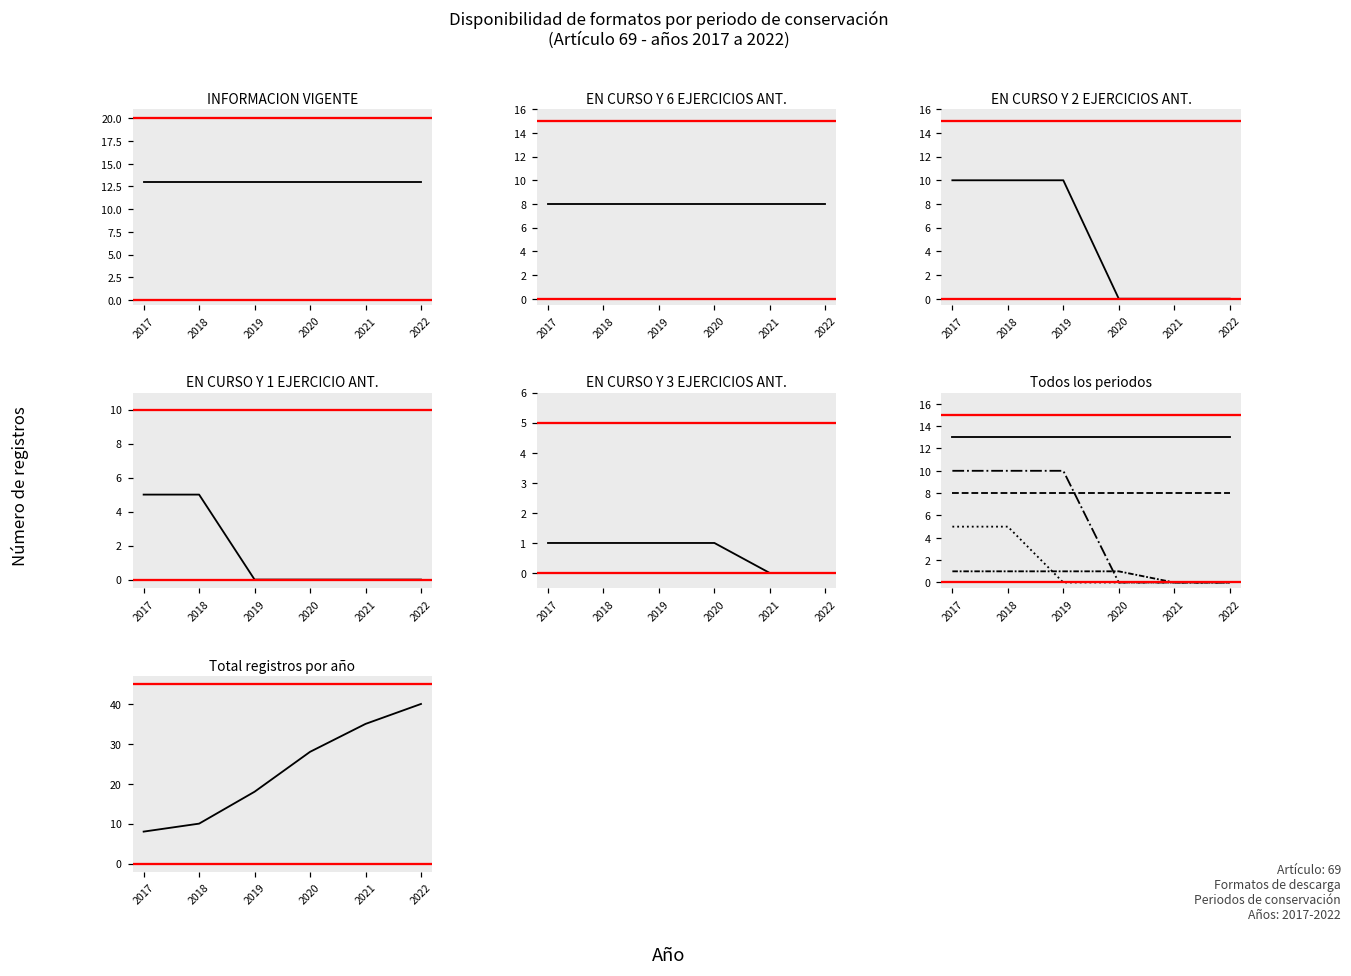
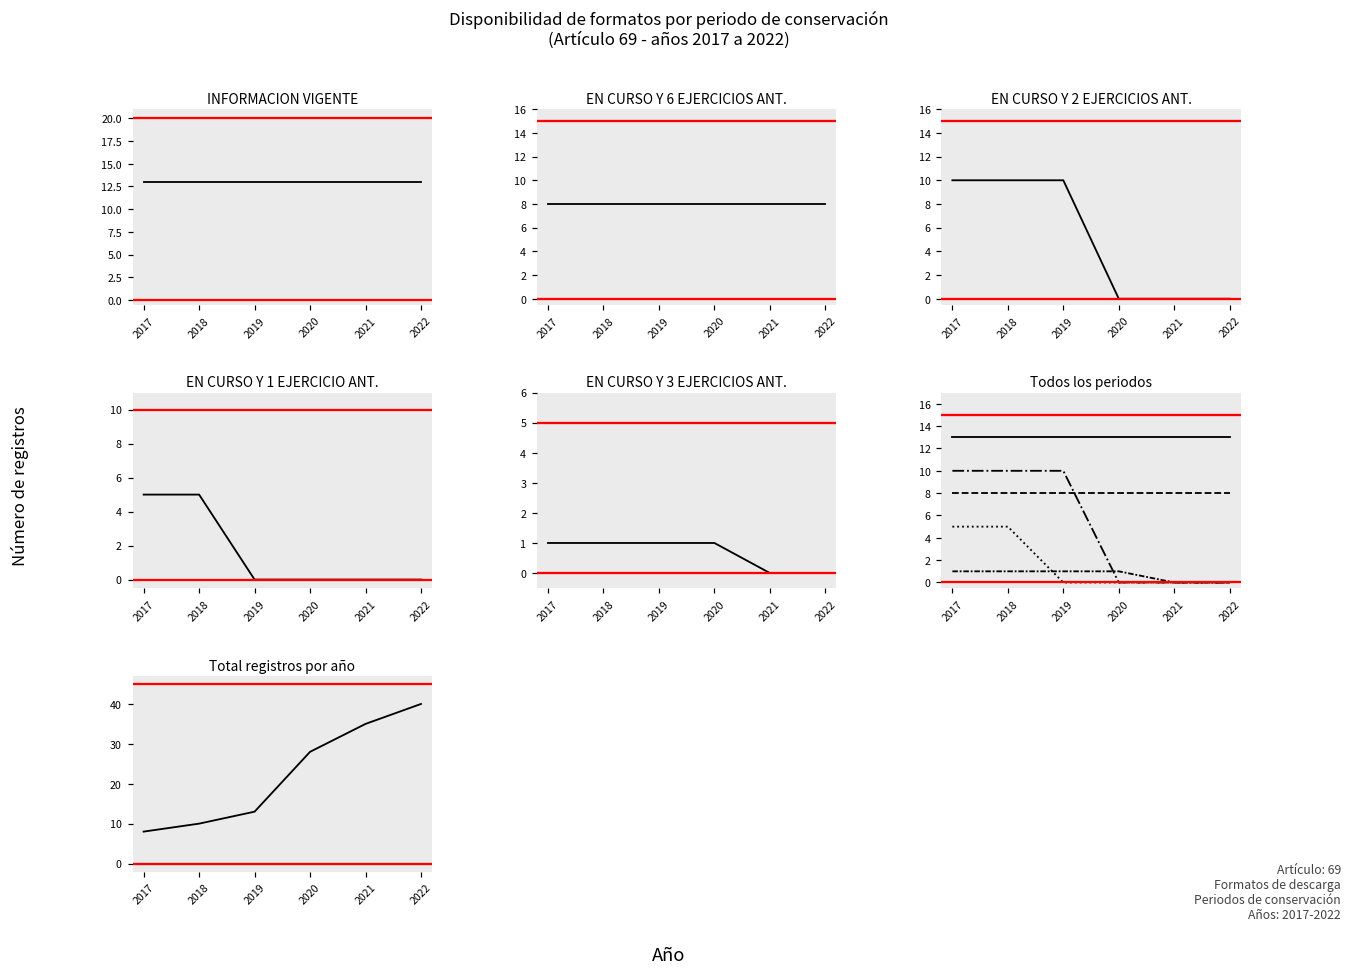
  {
    "INFORMACION VIGENTE": {
      "2017": 13,
      "2018": 13,
      "2019": 13,
      "2020": 13,
      "2021": 13,
      "2022": 13
    },
    "EN CURSO Y 6 EJERCICIOS ANT.": {
      "2017": 8.0,
      "2018": 8.0,
      "2019": 8.0,
      "2020": 8.0,
      "2021": 8.0,
      "2022": 8.0
    },
    "EN CURSO Y 2 EJERCICIOS ANT.": {
      "2017": 10.0,
      "2018": 10.0,
      "2019": 10.0,
      "2020": 0.0,
      "2021": 0.0,
      "2022": 0.0
    },
    "EN CURSO Y 1 EJERCICIO ANT.": {
      "2017": 5.0,
      "2018": 5.0,
      "2019": 0.0,
      "2020": 0.0,
      "2021": 0.0,
      "2022": 0.0
    },
    "EN CURSO Y 3 EJERCICIOS ANT.": {
      "2017": 1.0,
      "2018": 1.0,
      "2019": 1.0,
      "2020": 1.0,
      "2021": 0.0,
      "2022": 0.0
    },
    "Total registros por año": {
      "2017": 8,
      "2018": 10,
-     "2019": 18,
+     "2019": 13,
      "2020": 28,
      "2021": 35,
      "2022": 40
    }
  }
